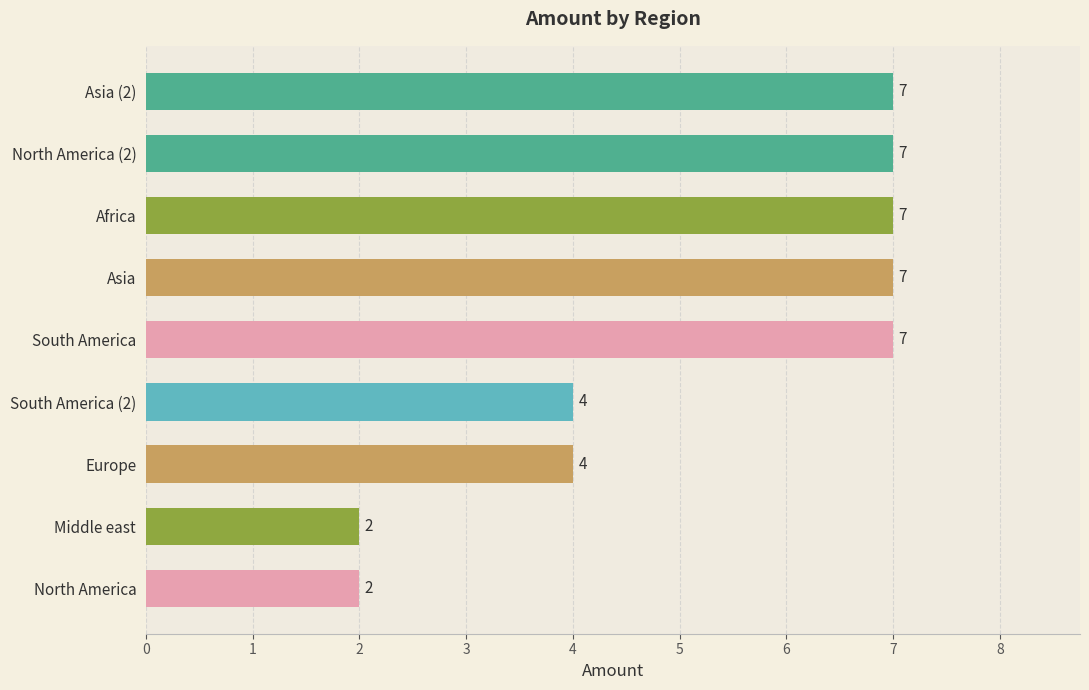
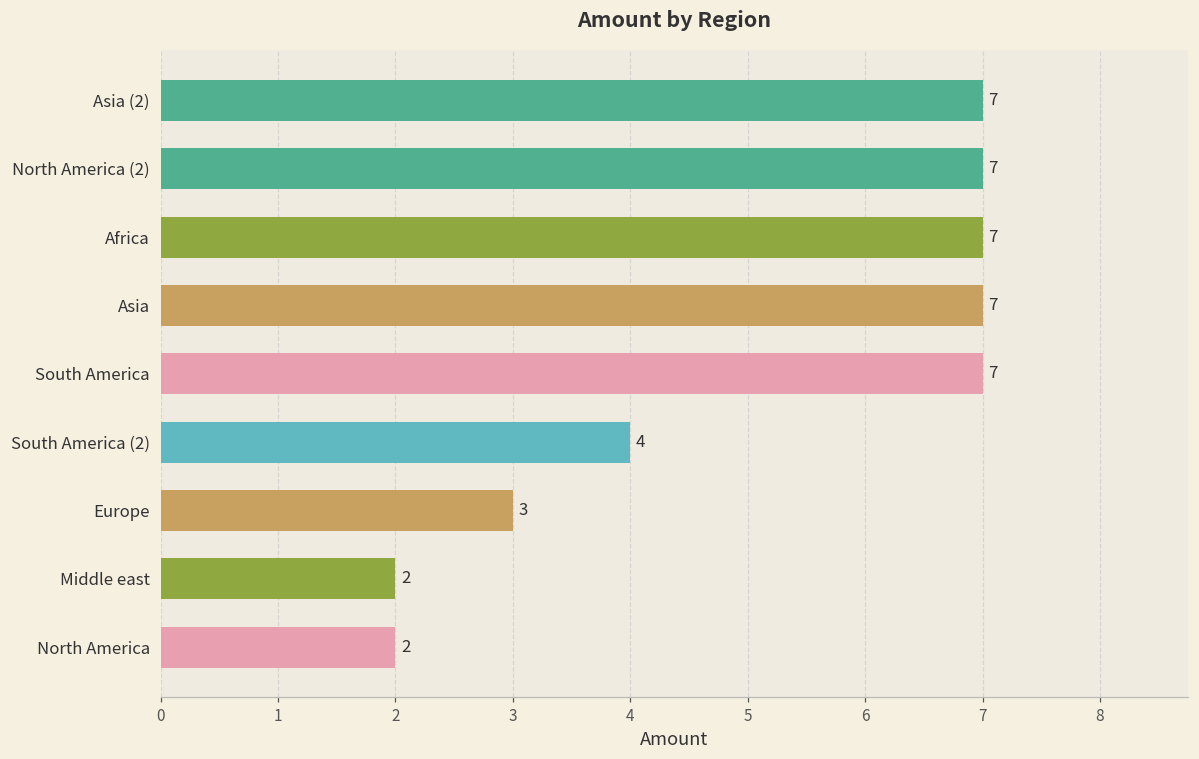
  {
    "Asia (2)": 7,
    "North America (2)": 7,
    "Africa": 7,
    "Asia": 7,
    "South America": 7,
    "South America (2)": 4,
-   "Europe": 4,
+   "Europe": 3,
    "Middle east": 2,
    "North America": 2
  }
